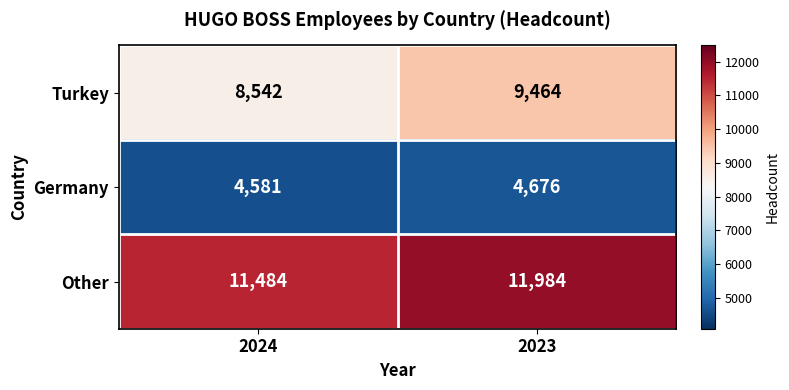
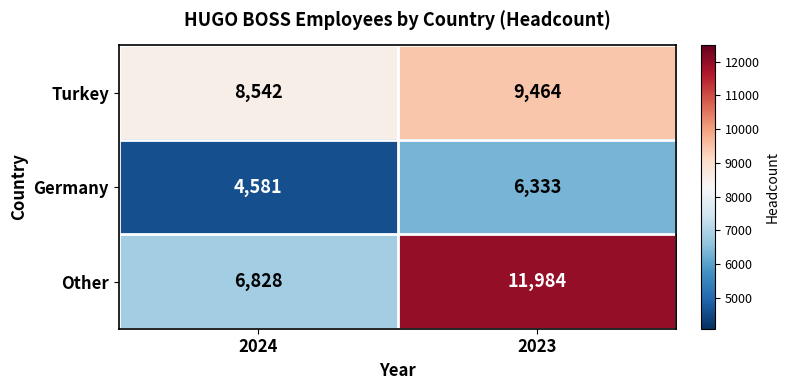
  {
    "Turkey": {
      "2024": "8,542",
      "2023": "9,464"
    },
    "Germany": {
      "2024": "4,581",
-     "2023": "4,676"
+     "2023": "6,333"
    },
    "Other": {
-     "2024": "11,484",
+     "2024": "6,828",
      "2023": "11,984"
    }
  }
